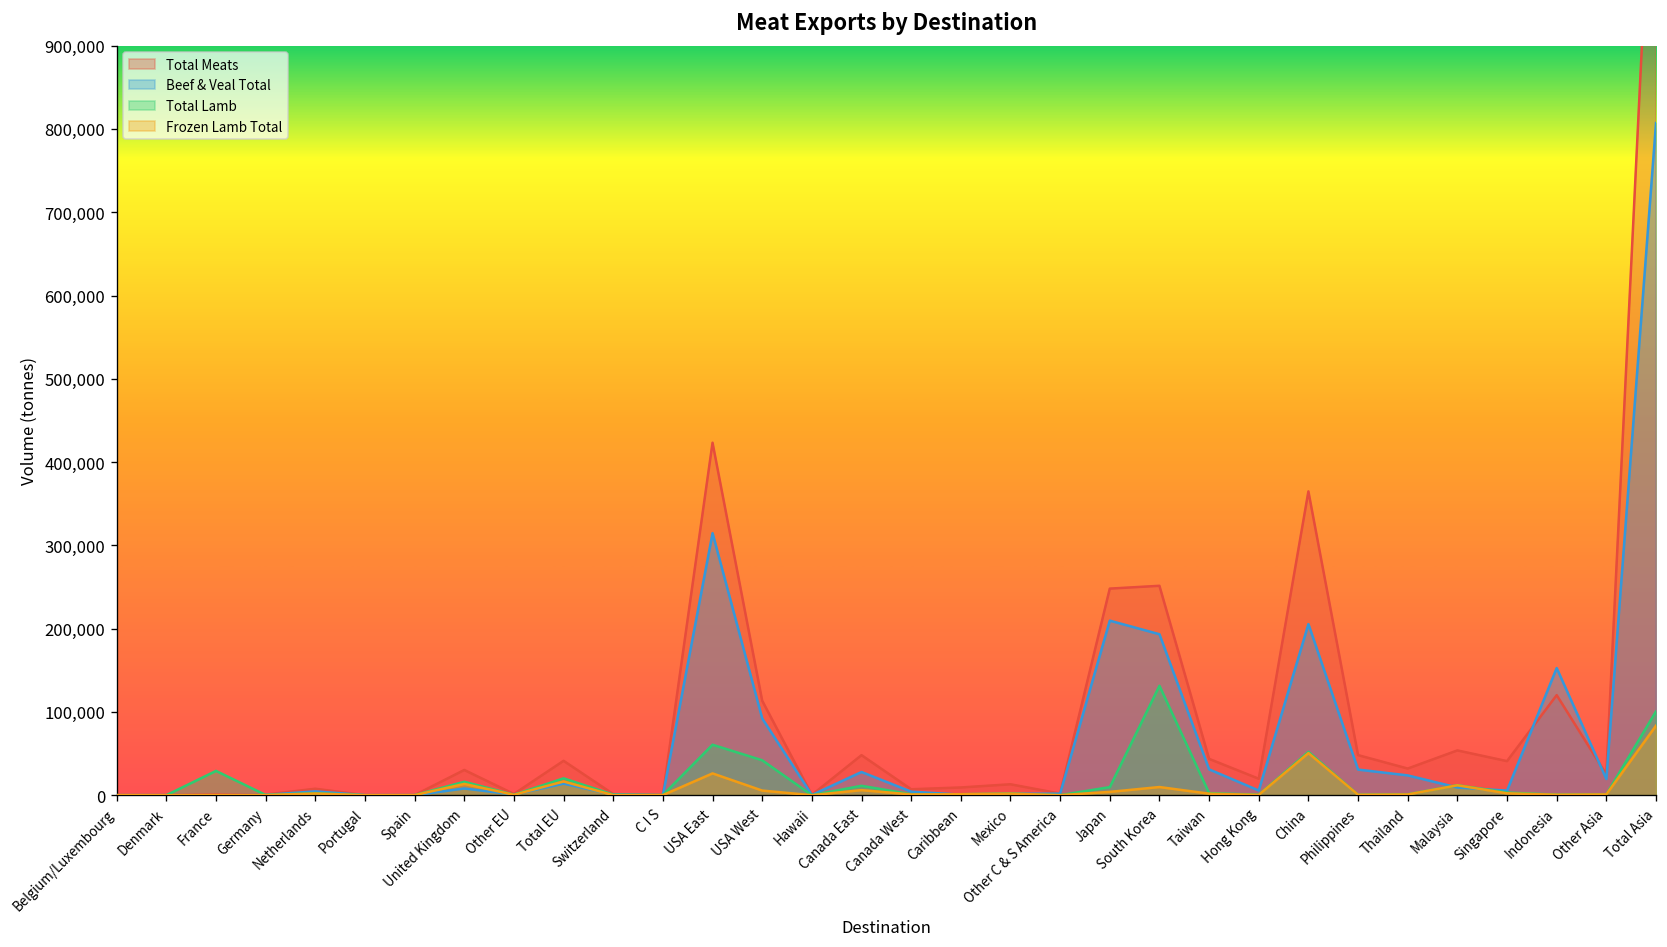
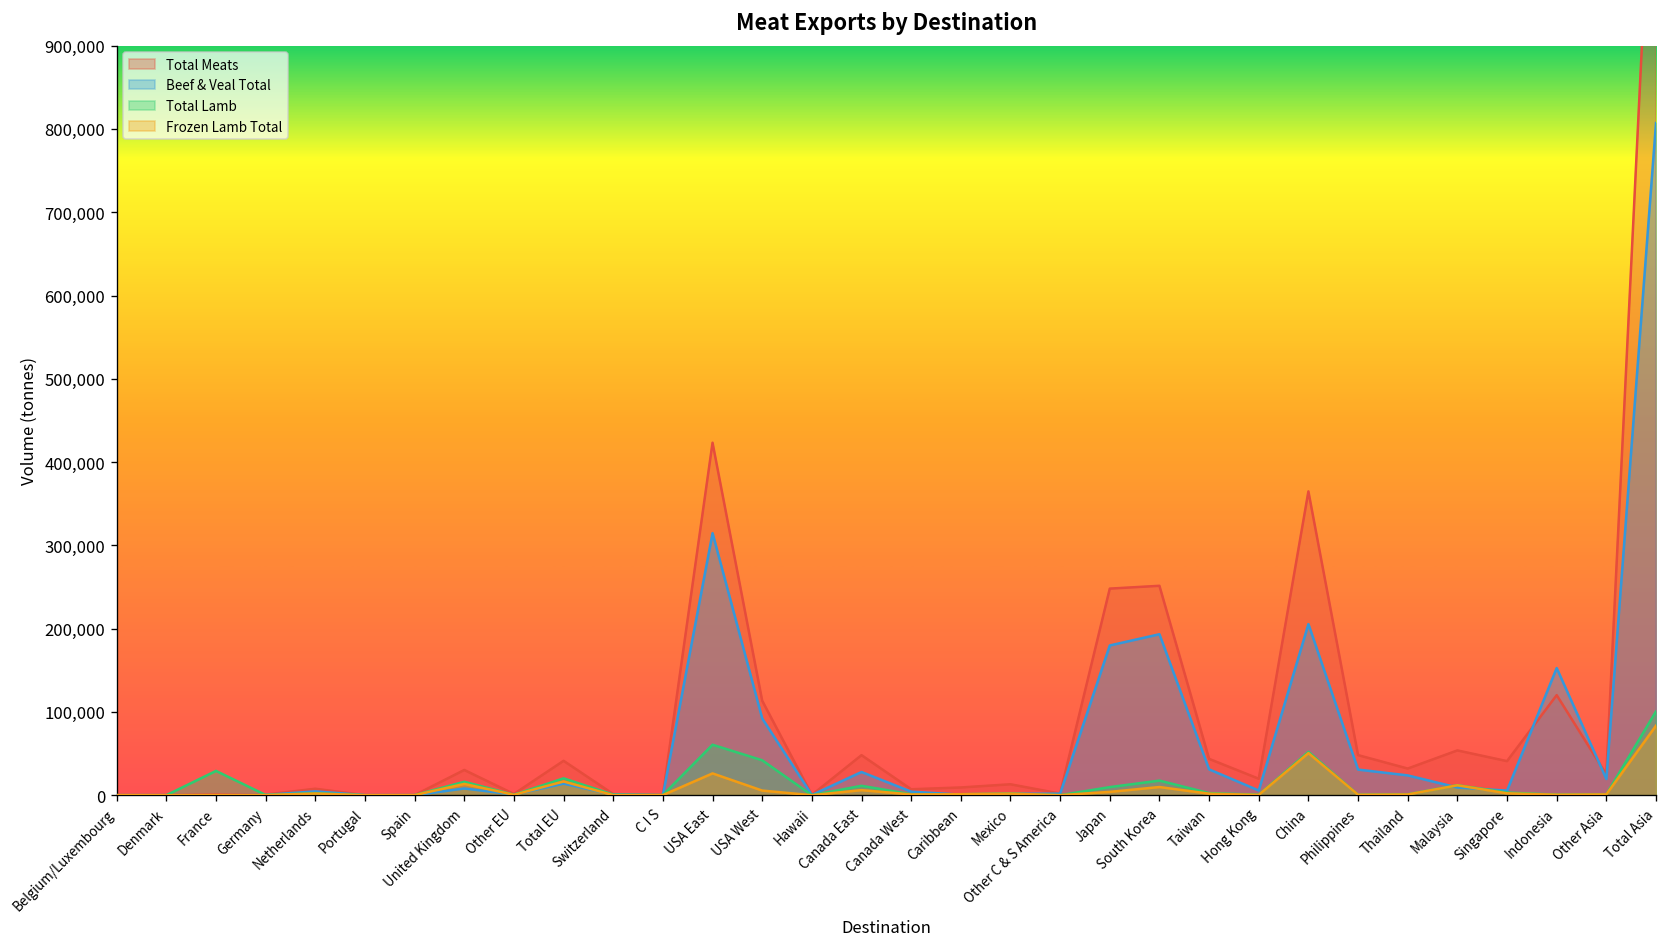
  {
    "Beef & Veal Total": {
      "United Kingdom": "10,000",
      "USA East": "310,000",
      "USA West": "90,000",
      "Canada East": "30,000",
-     "Japan": "210,000",
+     "Japan": "180,000",
      "South Korea": "190,000",
      "Taiwan": "30,000",
      "Hong Kong": "10,000",
      "China": "210,000",
      "Philippines": "30,000",
      "Thailand": "20,000",
      "Indonesia": "150,000",
      "Other Asia": "20,000",
      "Total Asia": "810,000"
    },
    "Total Lamb": {
      "France": "30,000",
      "Total EU": "20,000",
      "USA East": "60,000",
      "USA West": "40,000",
      "Canada East": "10,000",
      "Japan": "10,000",
-     "South Korea": "130,000",
+     "South Korea": "20,000",
      "Total Asia": "100,000"
    }
  }
